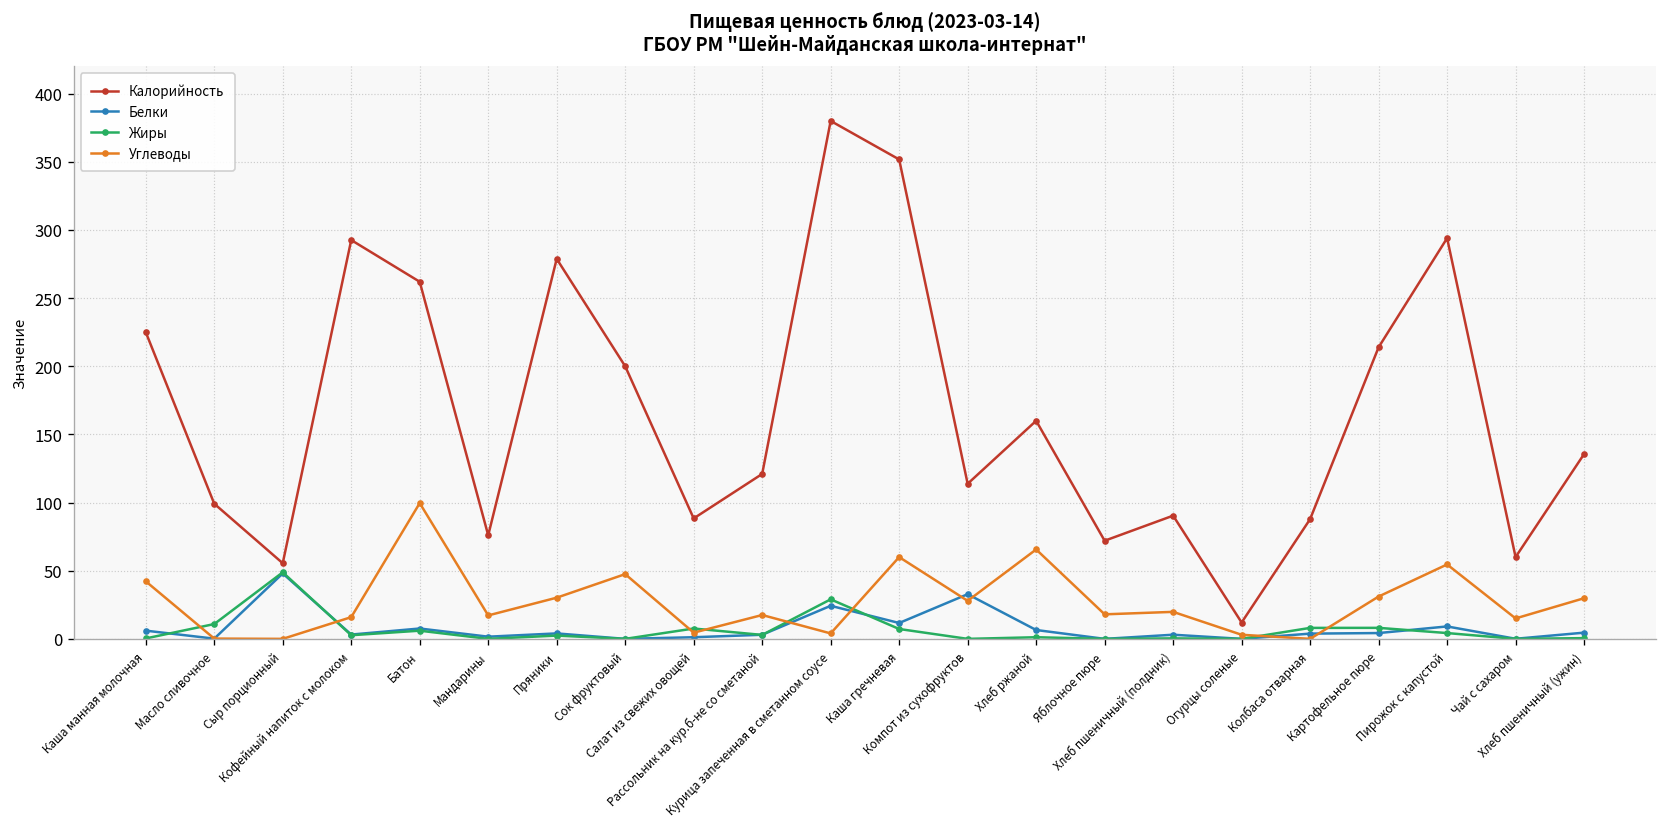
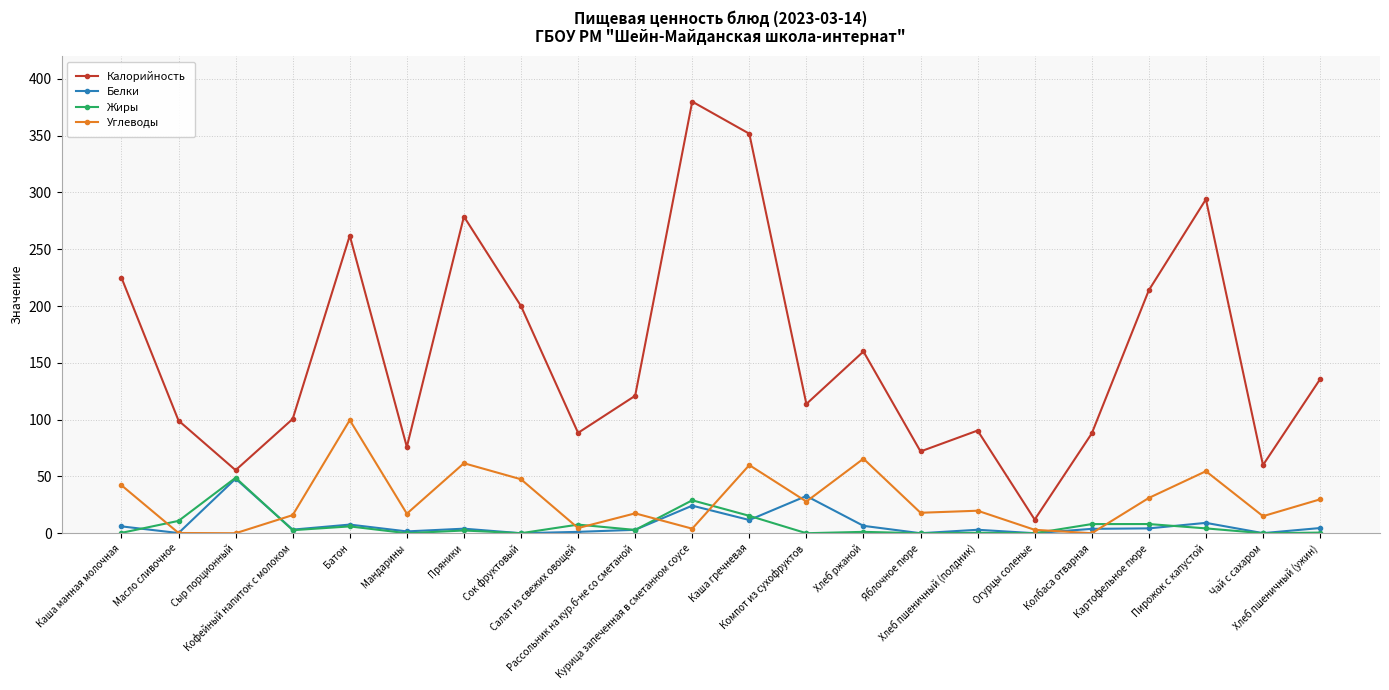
  {
    "Калорийность": {
      "Каша манная молочная": 225,
      "Масло сливочное": 99,
      "Сыр порционный": 56,
-     "Кофейный напиток с молоком": 293,
+     "Кофейный напиток с молоком": 101,
      "Батон": 262,
      "Мандарины": 76,
      "Пряники": 279,
      "Сок фруктовый": 200,
      "Салат из свежих овощей": 88,
      "Рассольник на кур.б-не со сметаной": 121,
      "Курица запеченная в сметанном соусе": 380,
      "Каша гречневая": 352,
      "Компот из сухофруктов": 114,
      "Хлеб ржаной": 160,
      "Яблочное пюре": 72,
      "Хлеб пшеничный (полдник)": 90,
      "Огурцы соленые": 12,
      "Колбаса отварная": 88,
      "Картофельное пюре": 214,
      "Пирожок с капустой": 294,
      "Чай с сахаром": 60,
      "Хлеб пшеничный (ужин)": 136
    },
    "Белки": {
      "Каша манная молочная": 6,
      "Салат из свежих овощей": 1,
      "Курица запеченная в сметанном соусе": 24,
      "Каша гречневая": 12,
      "Компот из сухофруктов": 33,
      "Хлеб ржаной": 7,
      "Хлеб пшеничный (полдник)": 3,
      "Колбаса отварная": 4,
      "Картофельное пюре": 4,
      "Пирожок с капустой": 9,
      "Хлеб пшеничный (ужин)": 5
    },
    "Жиры": {
      "Каша манная молочная": 0,
      "Масло сливочное": 11,
      "Салат из свежих овощей": 8,
      "Курица запеченная в сметанном соусе": 29,
-     "Каша гречневая": 7,
+     "Каша гречневая": 15,
      "Компот из сухофруктов": 0,
      "Хлеб ржаной": 1,
      "Хлеб пшеничный (полдник)": 0,
      "Колбаса отварная": 8,
      "Картофельное пюре": 8,
      "Пирожок с капустой": 4,
      "Хлеб пшеничный (ужин)": 1
    },
    "Углеводы": {
      "Каша манная молочная": 42,
      "Сыр порционный": 0,
      "Кофейный напиток с молоком": 16,
      "Батон": 100,
      "Мандарины": 17,
-     "Пряники": 30,
+     "Пряники": 62,
      "Сок фруктовый": 48,
      "Салат из свежих овощей": 5,
      "Рассольник на кур.б-не со сметаной": 18,
      "Курица запеченная в сметанном соусе": 4,
      "Каша гречневая": 60,
      "Компот из сухофруктов": 28,
      "Хлеб ржаной": 66,
      "Яблочное пюре": 18,
      "Хлеб пшеничный (полдник)": 20,
      "Огурцы соленые": 3,
      "Колбаса отварная": 0,
      "Картофельное пюре": 31,
      "Пирожок с капустой": 55,
      "Чай с сахаром": 15,
      "Хлеб пшеничный (ужин)": 30
    }
  }
